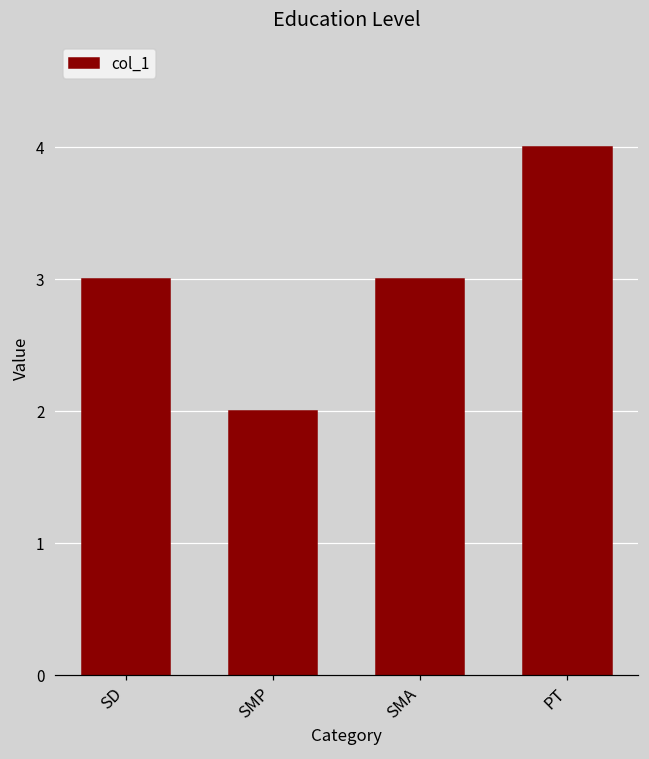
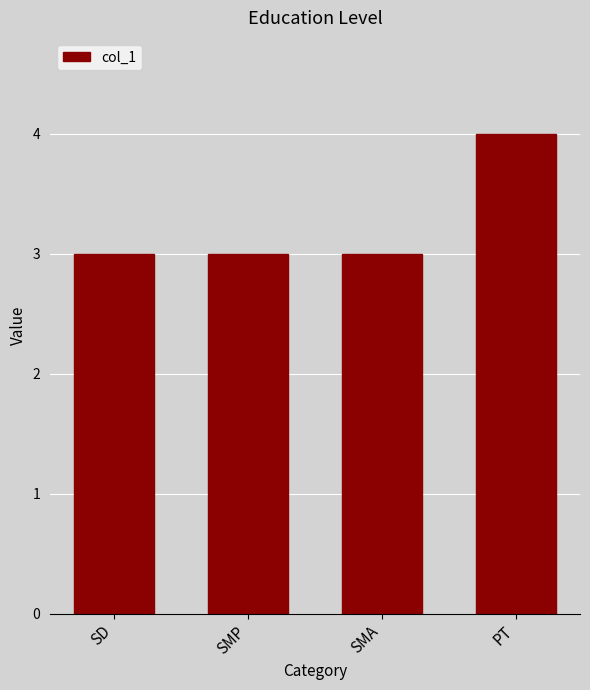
  {
    "SD": 3,
-   "SMP": 2,
+   "SMP": 3,
    "SMA": 3,
    "PT": 4
  }
